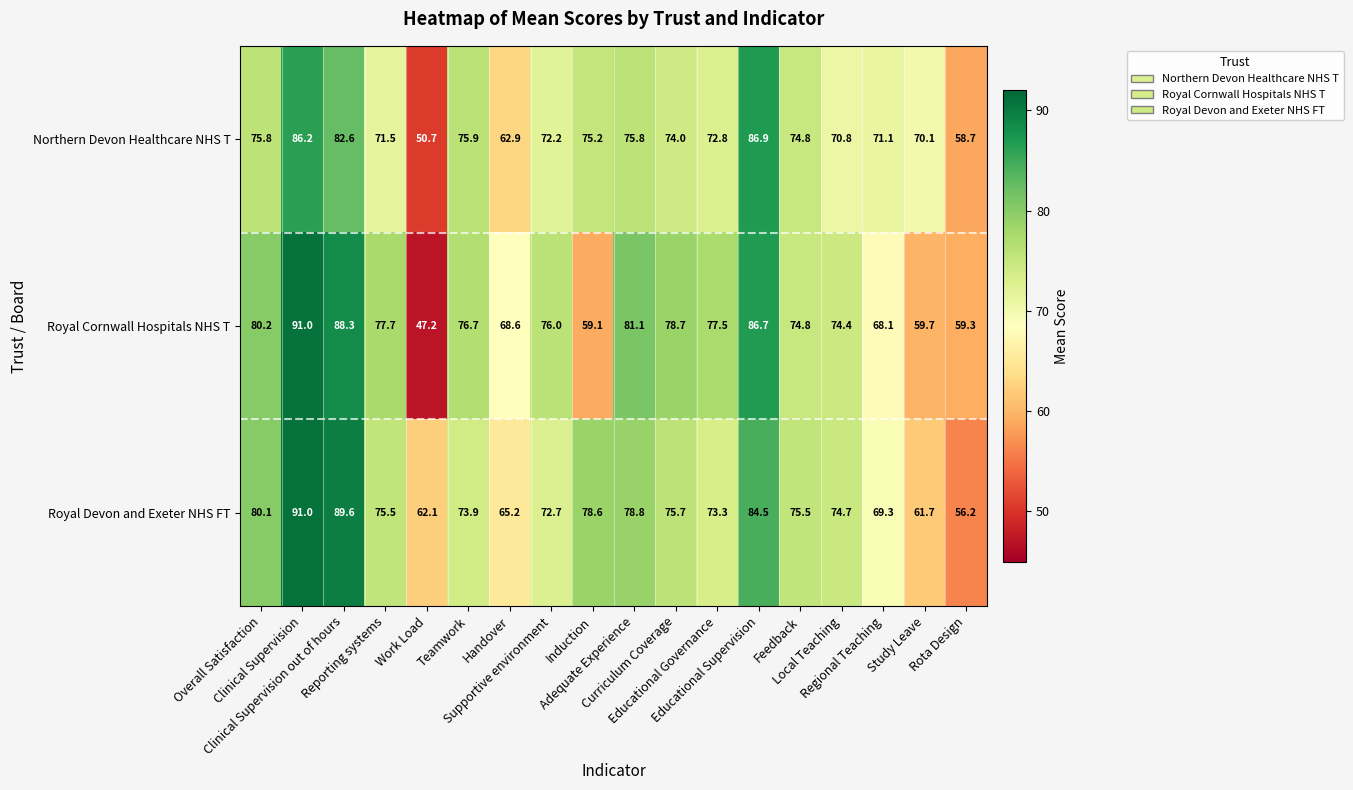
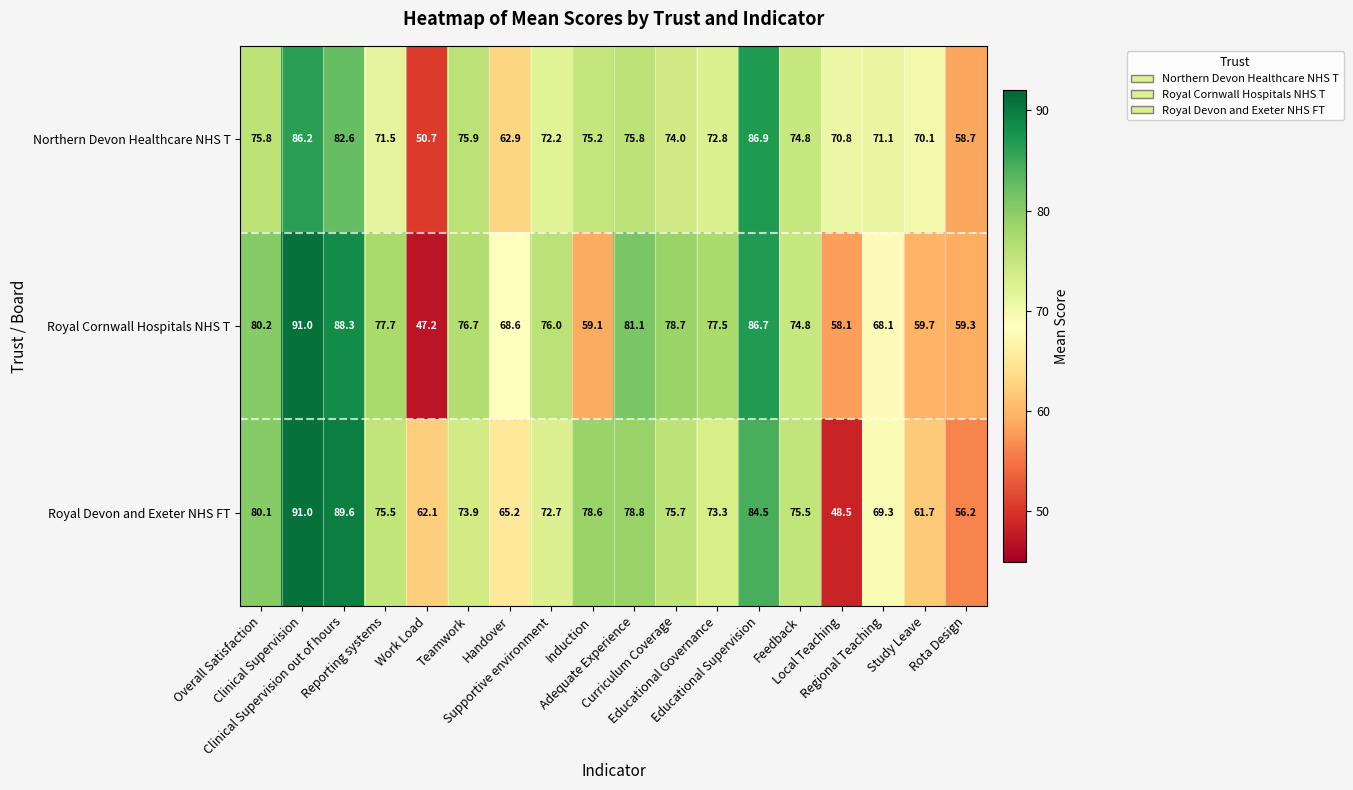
  {
    "Northern Devon Healthcare NHS T": {
      "Overall Satisfaction": 75.8,
      "Clinical Supervision": 86.2,
      "Clinical Supervision out of hours": 82.6,
      "Reporting systems": 71.5,
      "Work Load": 50.7,
      "Teamwork": 75.9,
      "Handover": 62.9,
      "Supportive environment": 72.2,
      "Induction": 75.2,
      "Adequate Experience": 75.8,
      "Curriculum Coverage": 74.0,
      "Educational Governance": 72.8,
      "Educational Supervision": 86.9,
      "Feedback": 74.8,
      "Local Teaching": 70.8,
      "Regional Teaching": 71.1,
      "Study Leave": 70.1,
      "Rota Design": 58.7
    },
    "Royal Cornwall Hospitals NHS T": {
      "Overall Satisfaction": 80.2,
      "Clinical Supervision": 91.0,
      "Clinical Supervision out of hours": 88.3,
      "Reporting systems": 77.7,
      "Work Load": 47.2,
      "Teamwork": 76.7,
      "Handover": 68.6,
      "Supportive environment": 76.0,
      "Induction": 59.1,
      "Adequate Experience": 81.1,
      "Curriculum Coverage": 78.7,
      "Educational Governance": 77.5,
      "Educational Supervision": 86.7,
      "Feedback": 74.8,
-     "Local Teaching": 74.4,
+     "Local Teaching": 58.1,
      "Regional Teaching": 68.1,
      "Study Leave": 59.7,
      "Rota Design": 59.3
    },
    "Royal Devon and Exeter NHS FT": {
      "Overall Satisfaction": 80.1,
      "Clinical Supervision": 91.0,
      "Clinical Supervision out of hours": 89.6,
      "Reporting systems": 75.5,
      "Work Load": 62.1,
      "Teamwork": 73.9,
      "Handover": 65.2,
      "Supportive environment": 72.7,
      "Induction": 78.6,
      "Adequate Experience": 78.8,
      "Curriculum Coverage": 75.7,
      "Educational Governance": 73.3,
      "Educational Supervision": 84.5,
      "Feedback": 75.5,
-     "Local Teaching": 74.7,
+     "Local Teaching": 48.5,
      "Regional Teaching": 69.3,
      "Study Leave": 61.7,
      "Rota Design": 56.2
    }
  }
